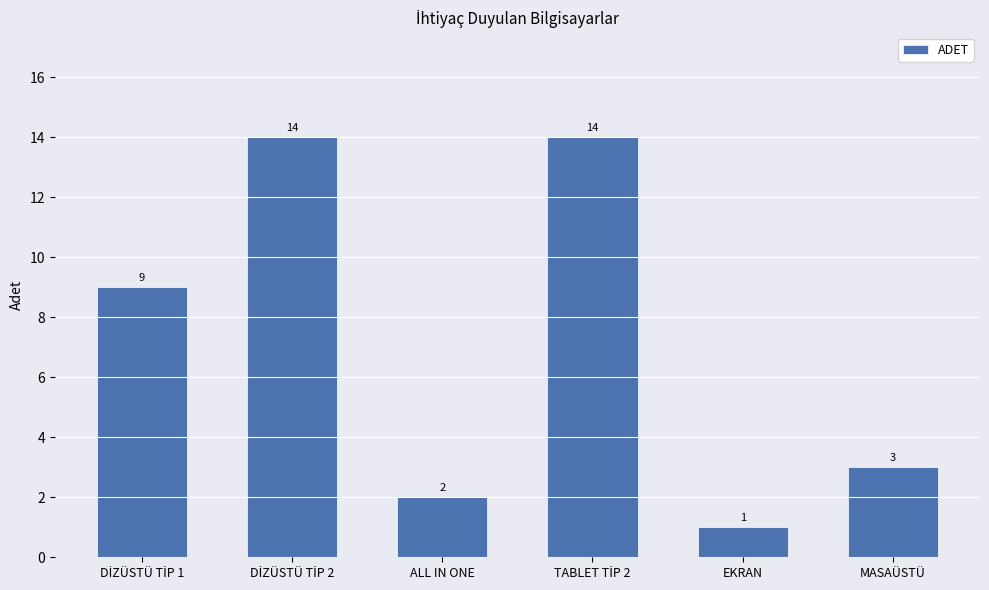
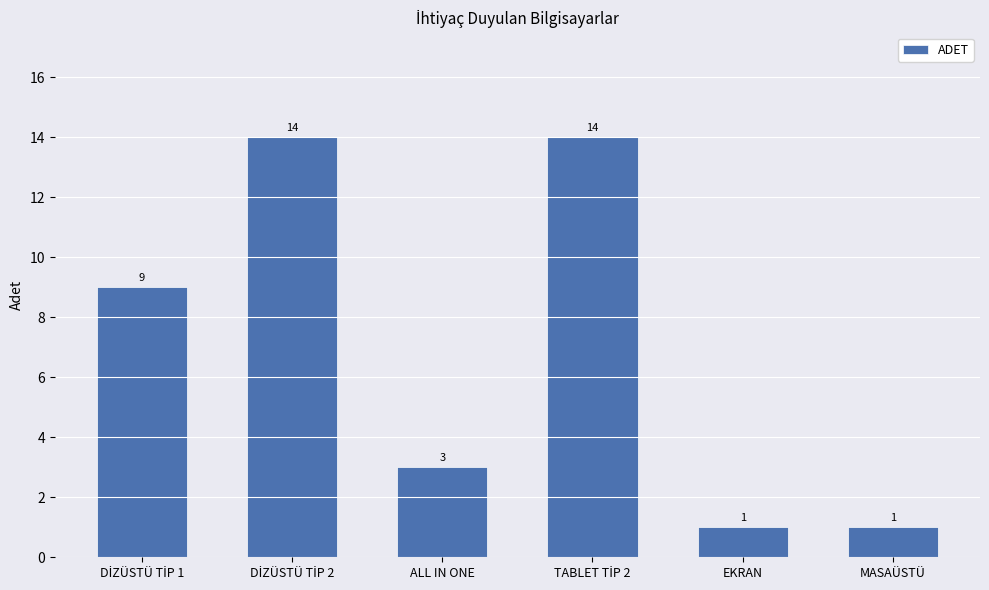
  {
    "DİZÜSTÜ TİP 1": 9,
    "DİZÜSTÜ TİP 2": 14,
-   "ALL IN ONE": 2,
+   "ALL IN ONE": 3,
    "TABLET TİP 2": 14,
    "EKRAN": 1,
-   "MASAÜSTÜ": 3
+   "MASAÜSTÜ": 1
  }
